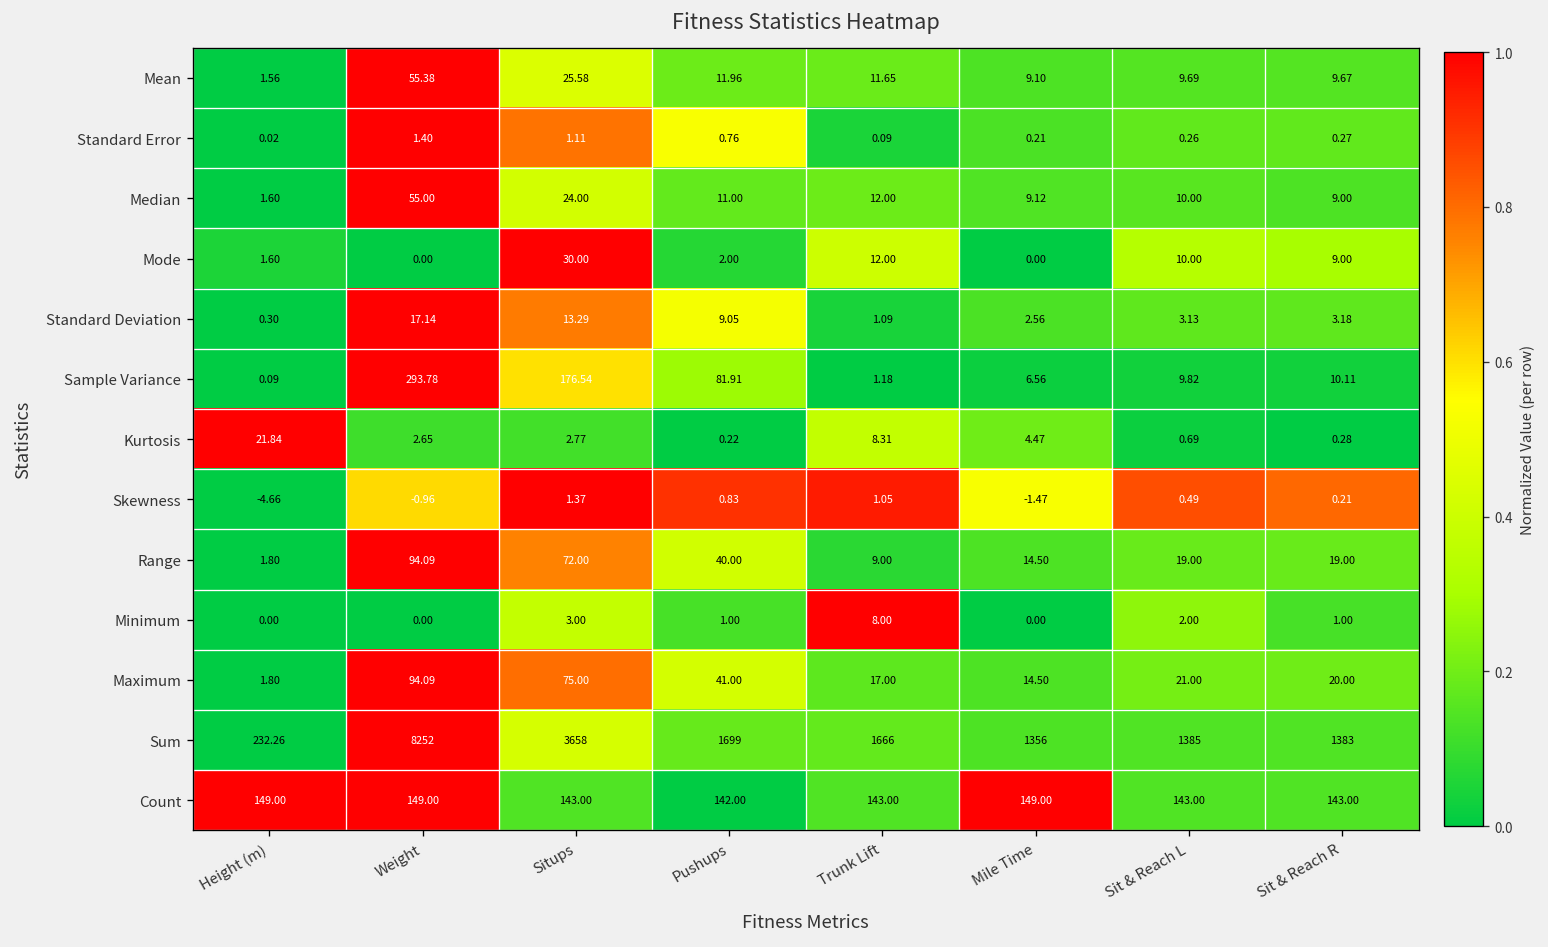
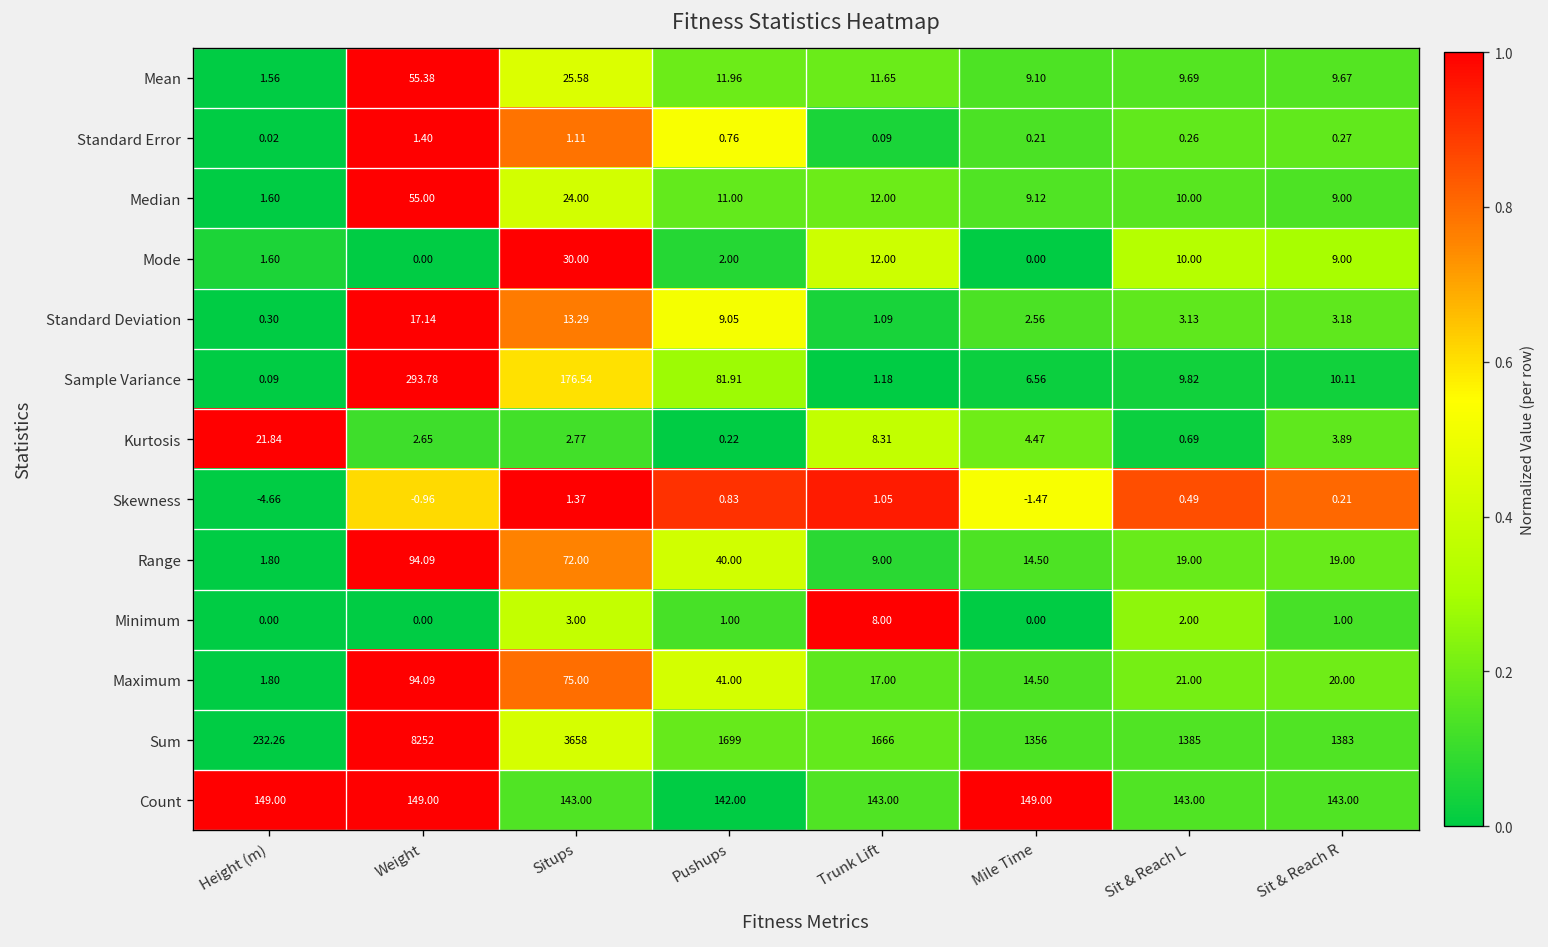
  {
    "Mean": {
      "Height (m)": 1.56,
      "Weight": 55.38,
      "Situps": 25.58,
      "Pushups": 11.96,
      "Trunk Lift": 11.65,
      "Mile Time": 9.10,
      "Sit & Reach L": 9.69,
      "Sit & Reach R": 9.67
    },
    "Standard Error": {
      "Height (m)": 0.02,
      "Weight": 1.40,
      "Situps": 1.11,
      "Pushups": 0.76,
      "Trunk Lift": 0.09,
      "Mile Time": 0.21,
      "Sit & Reach L": 0.26,
      "Sit & Reach R": 0.27
    },
    "Median": {
      "Height (m)": 1.60,
      "Weight": 55.00,
      "Situps": 24.00,
      "Pushups": 11.00,
      "Trunk Lift": 12.00,
      "Mile Time": 9.12,
      "Sit & Reach L": 10.00,
      "Sit & Reach R": 9.00
    },
    "Mode": {
      "Height (m)": 1.60,
      "Weight": 0.00,
      "Situps": 30.00,
      "Pushups": 2.00,
      "Trunk Lift": 12.00,
      "Mile Time": 0.00,
      "Sit & Reach L": 10.00,
      "Sit & Reach R": 9.00
    },
    "Standard Deviation": {
      "Height (m)": 0.30,
      "Weight": 17.14,
      "Situps": 13.29,
      "Pushups": 9.05,
      "Trunk Lift": 1.09,
      "Mile Time": 2.56,
      "Sit & Reach L": 3.13,
      "Sit & Reach R": 3.18
    },
    "Sample Variance": {
      "Height (m)": 0.09,
      "Weight": 293.78,
      "Situps": 176.54,
      "Pushups": 81.91,
      "Trunk Lift": 1.18,
      "Mile Time": 6.56,
      "Sit & Reach L": 9.82,
      "Sit & Reach R": 10.11
    },
    "Kurtosis": {
      "Height (m)": 21.84,
      "Weight": 2.65,
      "Situps": 2.77,
      "Pushups": 0.22,
      "Trunk Lift": 8.31,
      "Mile Time": 4.47,
      "Sit & Reach L": 0.69,
-     "Sit & Reach R": 0.28
+     "Sit & Reach R": 3.89
    },
    "Skewness": {
      "Height (m)": -4.66,
      "Weight": -0.96,
      "Situps": 1.37,
      "Pushups": 0.83,
      "Trunk Lift": 1.05,
      "Mile Time": -1.47,
      "Sit & Reach L": 0.49,
      "Sit & Reach R": 0.21
    },
    "Range": {
      "Height (m)": 1.80,
      "Weight": 94.09,
      "Situps": 72.00,
      "Pushups": 40.00,
      "Trunk Lift": 9.00,
      "Mile Time": 14.50,
      "Sit & Reach L": 19.00,
      "Sit & Reach R": 19.00
    },
    "Minimum": {
      "Height (m)": 0.00,
      "Weight": 0.00,
      "Situps": 3.00,
      "Pushups": 1.00,
      "Trunk Lift": 8.00,
      "Mile Time": 0.00,
      "Sit & Reach L": 2.00,
      "Sit & Reach R": 1.00
    },
    "Maximum": {
      "Height (m)": 1.80,
      "Weight": 94.09,
      "Situps": 75.00,
      "Pushups": 41.00,
      "Trunk Lift": 17.00,
      "Mile Time": 14.50,
      "Sit & Reach L": 21.00,
      "Sit & Reach R": 20.00
    },
    "Sum": {
      "Height (m)": 232.26,
      "Weight": 8252,
      "Situps": 3658,
      "Pushups": 1699,
      "Trunk Lift": 1666,
      "Mile Time": 1356,
      "Sit & Reach L": 1385,
      "Sit & Reach R": 1383
    },
    "Count": {
      "Height (m)": 149.00,
      "Weight": 149.00,
      "Situps": 143.00,
      "Pushups": 142.00,
      "Trunk Lift": 143.00,
      "Mile Time": 149.00,
      "Sit & Reach L": 143.00,
      "Sit & Reach R": 143.00
    }
  }
